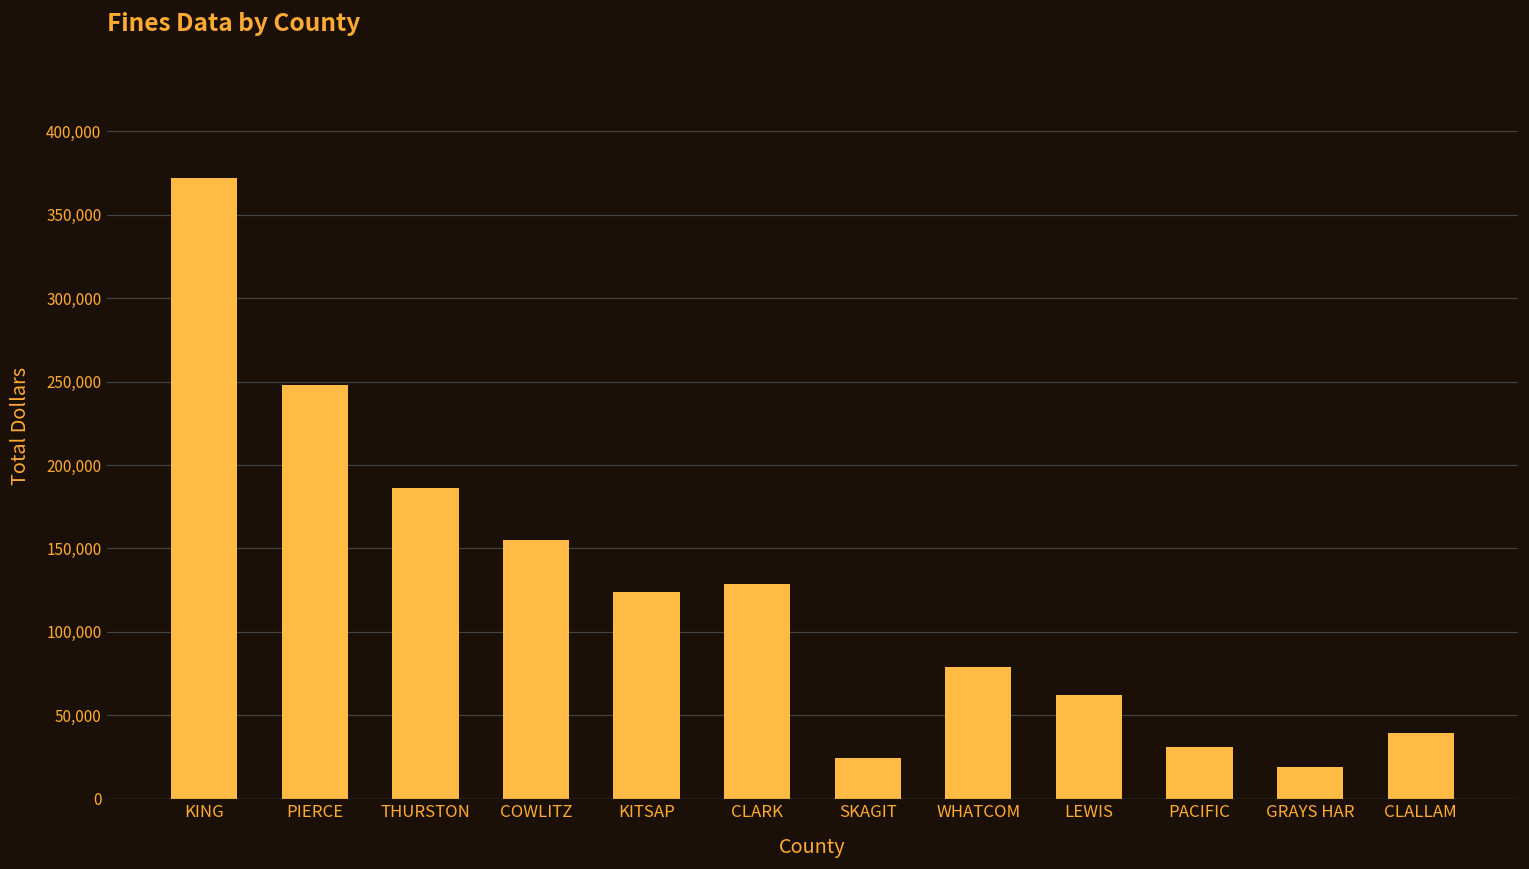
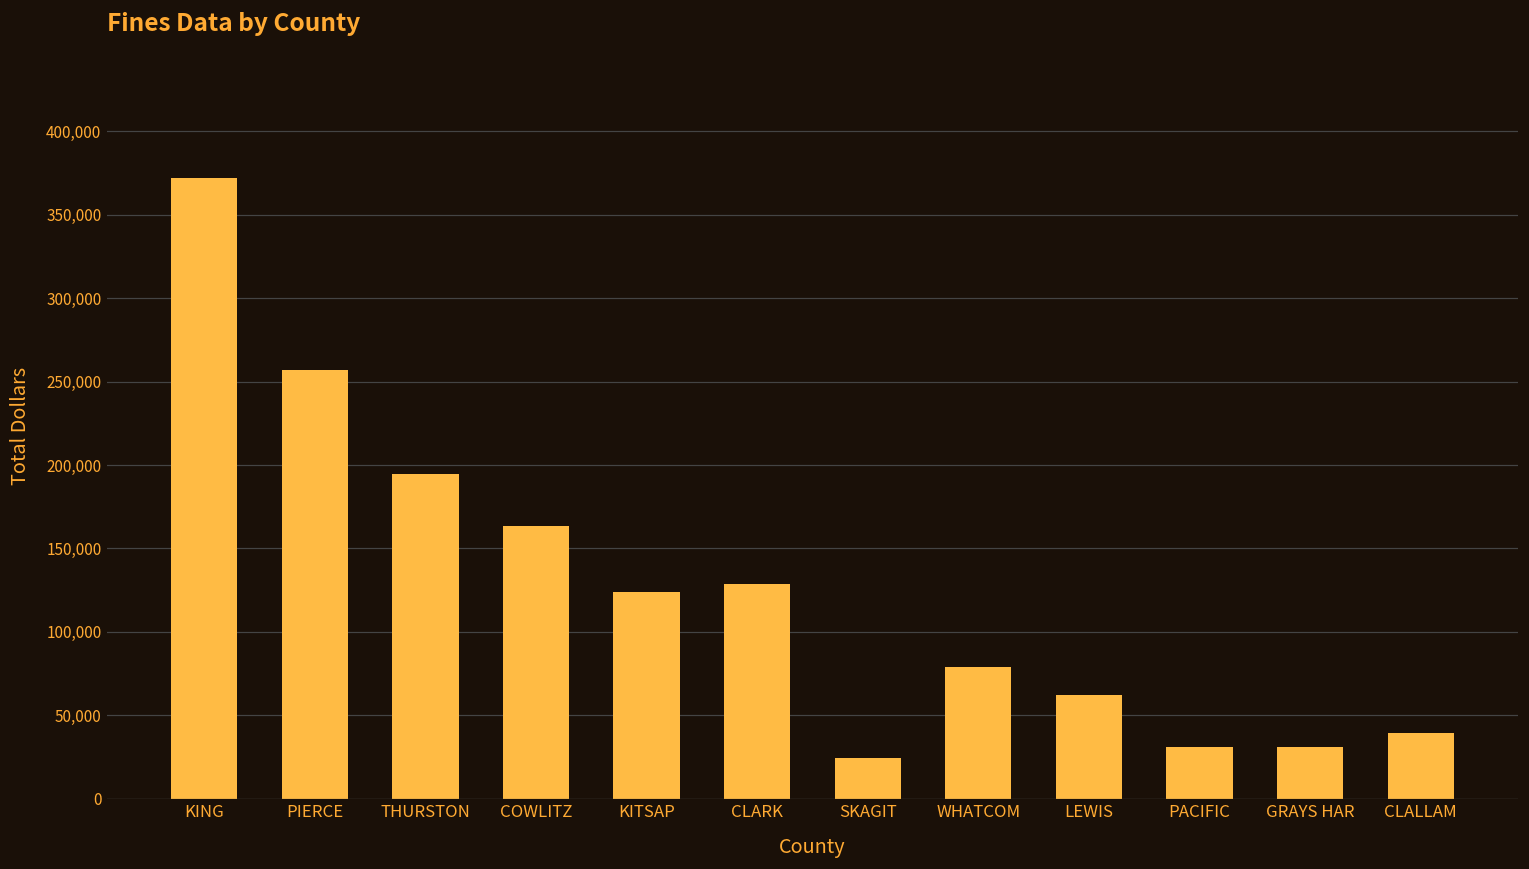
  {
    "KING": "372,000",
-   "PIERCE": "248,000",
-   "THURSTON": "186,000",
-   "COWLITZ": "155,000",
+   "PIERCE": "257,000",
+   "THURSTON": "195,000",
+   "COWLITZ": "163,000",
    "KITSAP": "124,000",
    "CLARK": "129,000",
    "SKAGIT": "24,000",
    "WHATCOM": "79,000",
    "LEWIS": "62,000",
    "PACIFIC": "31,000",
-   "GRAYS HAR": "19,000",
+   "GRAYS HAR": "31,000",
    "CLALLAM": "39,000"
  }
